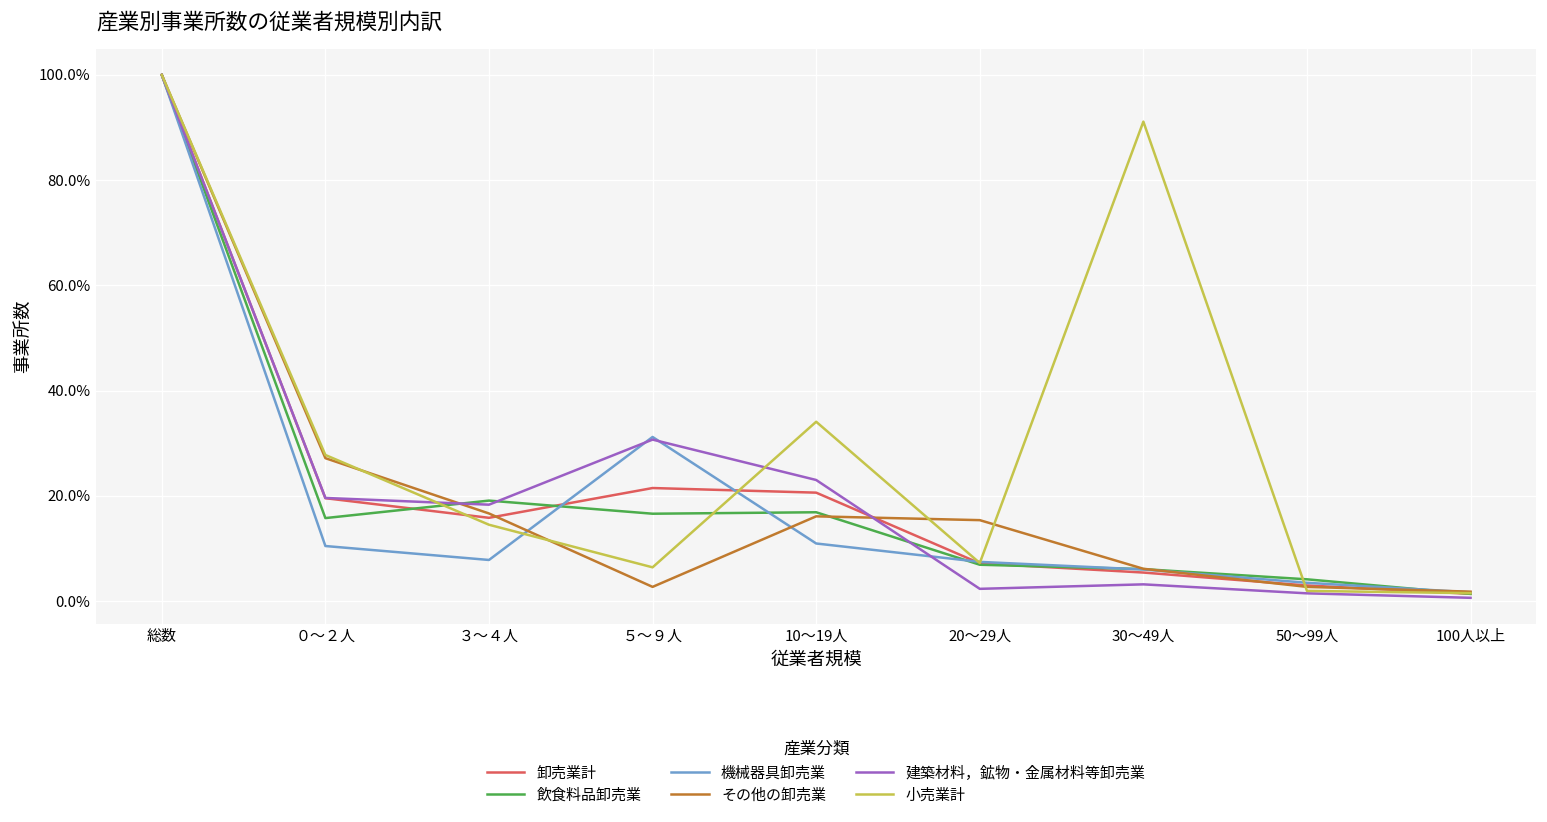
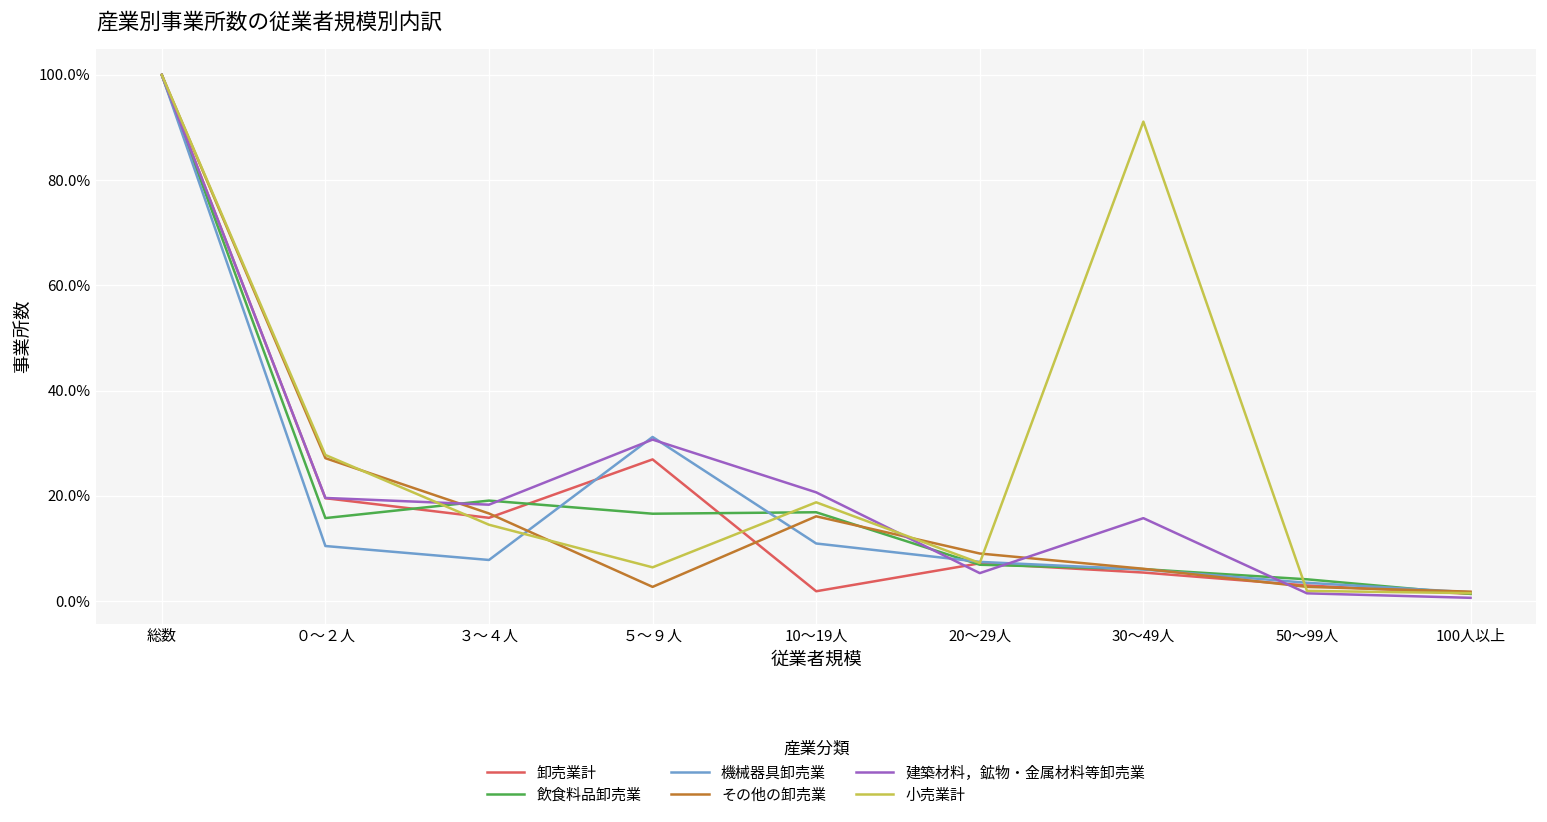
  {
    "卸売業計": {
      "３～４人": "16%",
-     "５～９人": "22%",
-     "10～19人": "21%",
+     "５～９人": "27%",
+     "10～19人": "2%",
      "30～49人": "5%"
    },
    "飲食料品卸売業": {
      "０～２人": "16%",
      "３～４人": "19%",
      "５～９人": "17%",
      "10～19人": "17%",
      "50～99人": "4%"
    },
    "機械器具卸売業": {
      "０～２人": "10%",
      "３～４人": "8%",
      "10～19人": "11%"
    },
    "その他の卸売業": {
      "０～２人": "27%",
      "３～４人": "17%",
      "５～９人": "3%",
      "10～19人": "16%",
-     "20～29人": "15%"
+     "20～29人": "9%"
    },
    "建築材料，鉱物・金属材料等卸売業": {
      "３～４人": "18%",
-     "10～19人": "23%",
-     "20～29人": "2%",
-     "30～49人": "3%",
+     "10～19人": "21%",
+     "20～29人": "5%",
+     "30～49人": "16%",
      "100人以上": "1%"
    },
    "小売業計": {
      "０～２人": "28%",
      "３～４人": "15%",
      "５～９人": "6%",
-     "10～19人": "34%",
+     "10～19人": "19%",
      "30～49人": "91%"
    }
  }
